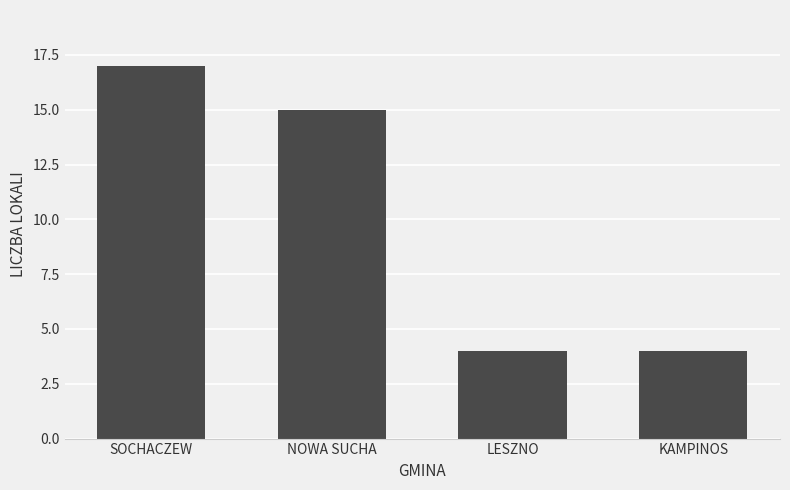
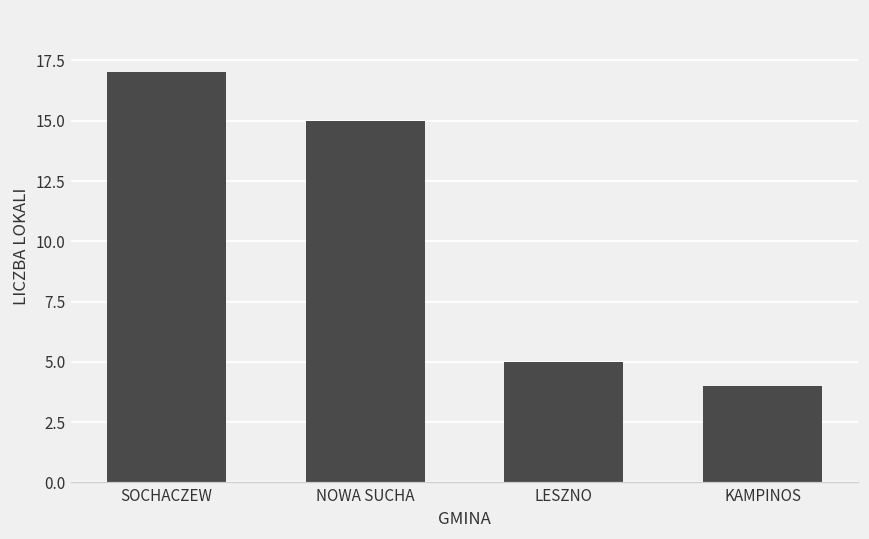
  {
    "SOCHACZEW": 17,
    "NOWA SUCHA": 15,
-   "LESZNO": 4,
+   "LESZNO": 5,
    "KAMPINOS": 4
  }
